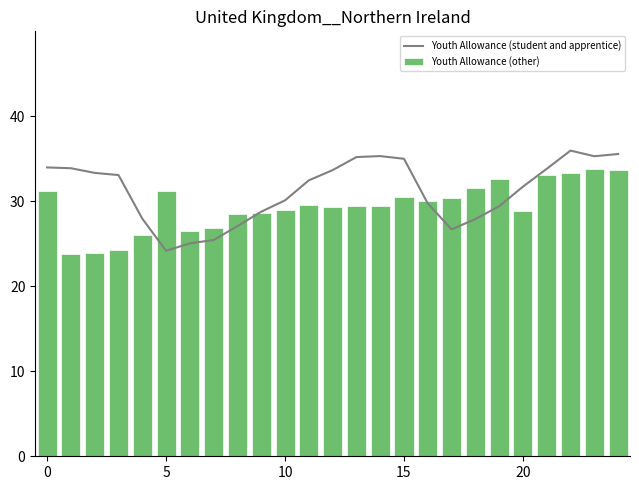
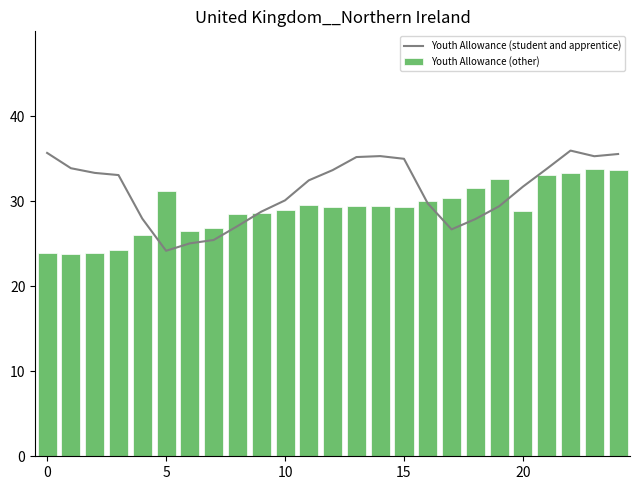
  {
    "Youth Allowance (student and apprentice)": {
-     "0": 34,
+     "0": 36,
      "5": 24,
      "10": 30,
      "15": 35,
      "20": 32
    },
    "Youth Allowance (other)": {
-     "0": 31,
+     "0": 24,
      "5": 31,
      "10": 29,
-     "15": 31,
+     "15": 29,
      "20": 29
    }
  }
